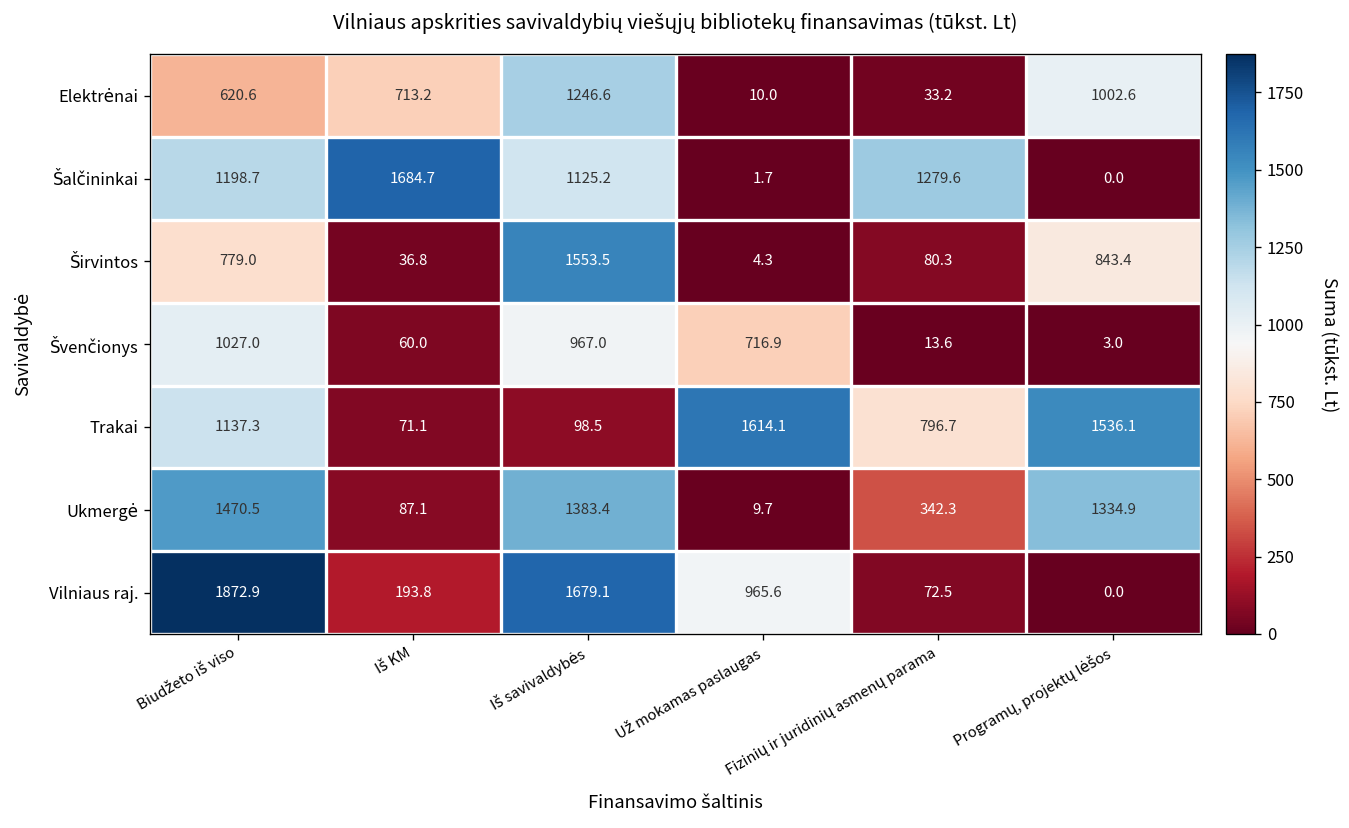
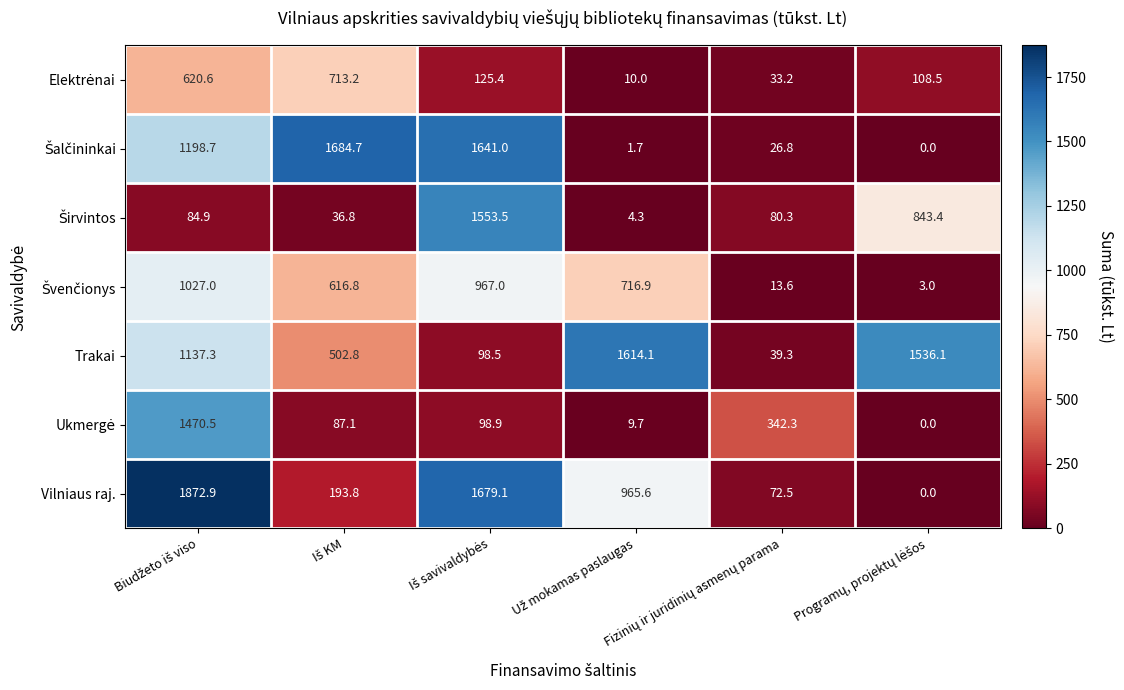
  {
    "Elektrėnai": {
      "Biudžeto iš viso": 620.6,
      "Iš KM": 713.2,
-     "Iš savivaldybės": 1246.6,
+     "Iš savivaldybės": 125.4,
      "Už mokamas paslaugas": 10.0,
      "Fizinių ir juridinių asmenų parama": 33.2,
-     "Programų, projektų lėšos": 1002.6
+     "Programų, projektų lėšos": 108.5
    },
    "Šalčininkai": {
      "Biudžeto iš viso": 1198.7,
      "Iš KM": 1684.7,
-     "Iš savivaldybės": 1125.2,
+     "Iš savivaldybės": 1641.0,
      "Už mokamas paslaugas": 1.7,
-     "Fizinių ir juridinių asmenų parama": 1279.6,
+     "Fizinių ir juridinių asmenų parama": 26.8,
      "Programų, projektų lėšos": 0.0
    },
    "Širvintos": {
-     "Biudžeto iš viso": 779.0,
+     "Biudžeto iš viso": 84.9,
      "Iš KM": 36.8,
      "Iš savivaldybės": 1553.5,
      "Už mokamas paslaugas": 4.3,
      "Fizinių ir juridinių asmenų parama": 80.3,
      "Programų, projektų lėšos": 843.4
    },
    "Švenčionys": {
      "Biudžeto iš viso": 1027.0,
-     "Iš KM": 60.0,
+     "Iš KM": 616.8,
      "Iš savivaldybės": 967.0,
      "Už mokamas paslaugas": 716.9,
      "Fizinių ir juridinių asmenų parama": 13.6,
      "Programų, projektų lėšos": 3.0
    },
    "Trakai": {
      "Biudžeto iš viso": 1137.3,
-     "Iš KM": 71.1,
+     "Iš KM": 502.8,
      "Iš savivaldybės": 98.5,
      "Už mokamas paslaugas": 1614.1,
-     "Fizinių ir juridinių asmenų parama": 796.7,
+     "Fizinių ir juridinių asmenų parama": 39.3,
      "Programų, projektų lėšos": 1536.1
    },
    "Ukmergė": {
      "Biudžeto iš viso": 1470.5,
      "Iš KM": 87.1,
-     "Iš savivaldybės": 1383.4,
+     "Iš savivaldybės": 98.9,
      "Už mokamas paslaugas": 9.7,
      "Fizinių ir juridinių asmenų parama": 342.3,
-     "Programų, projektų lėšos": 1334.9
+     "Programų, projektų lėšos": 0.0
    },
    "Vilniaus raj.": {
      "Biudžeto iš viso": 1872.9,
      "Iš KM": 193.8,
      "Iš savivaldybės": 1679.1,
      "Už mokamas paslaugas": 965.6,
      "Fizinių ir juridinių asmenų parama": 72.5,
      "Programų, projektų lėšos": 0.0
    }
  }
